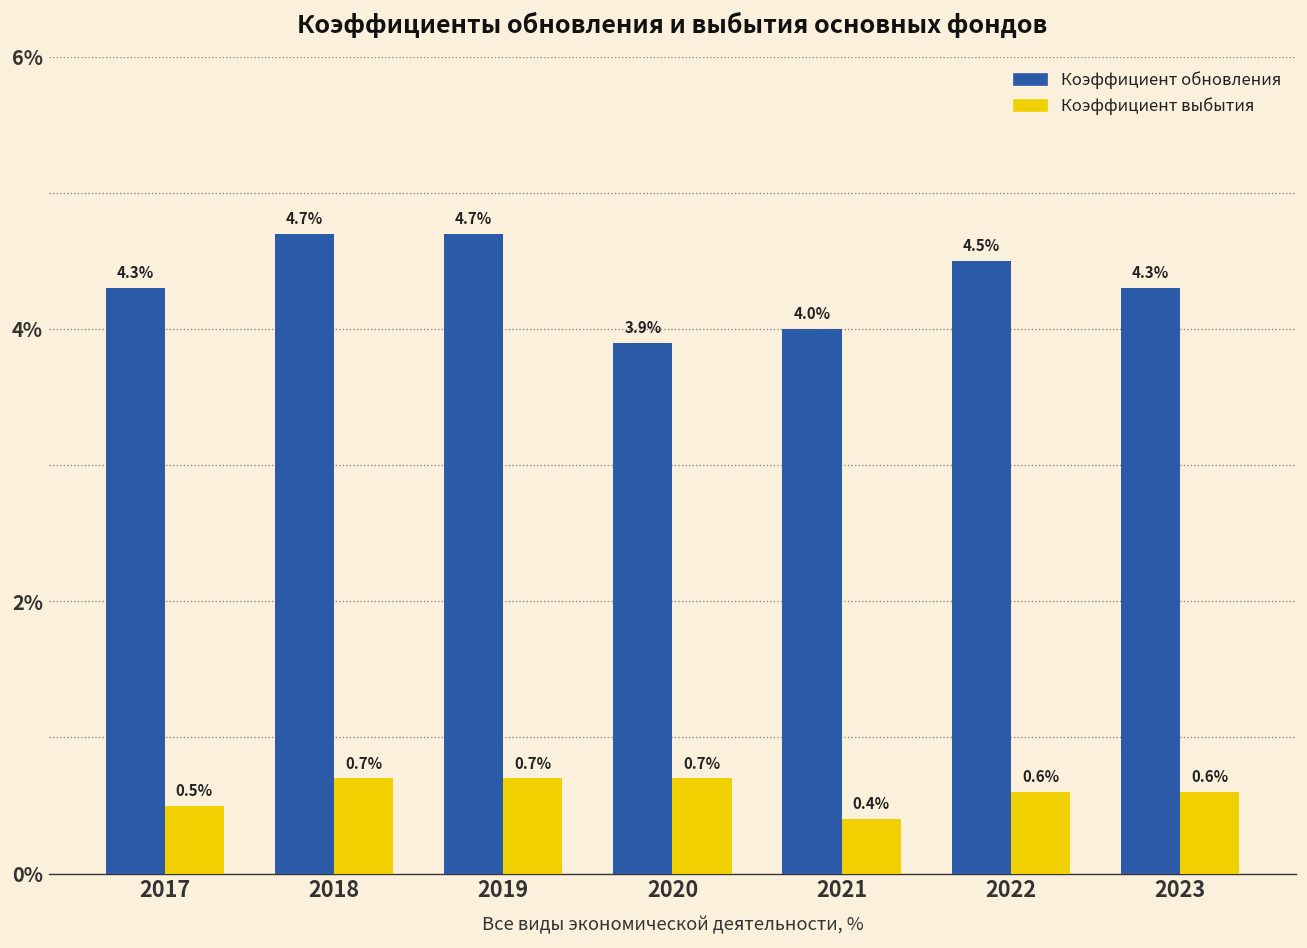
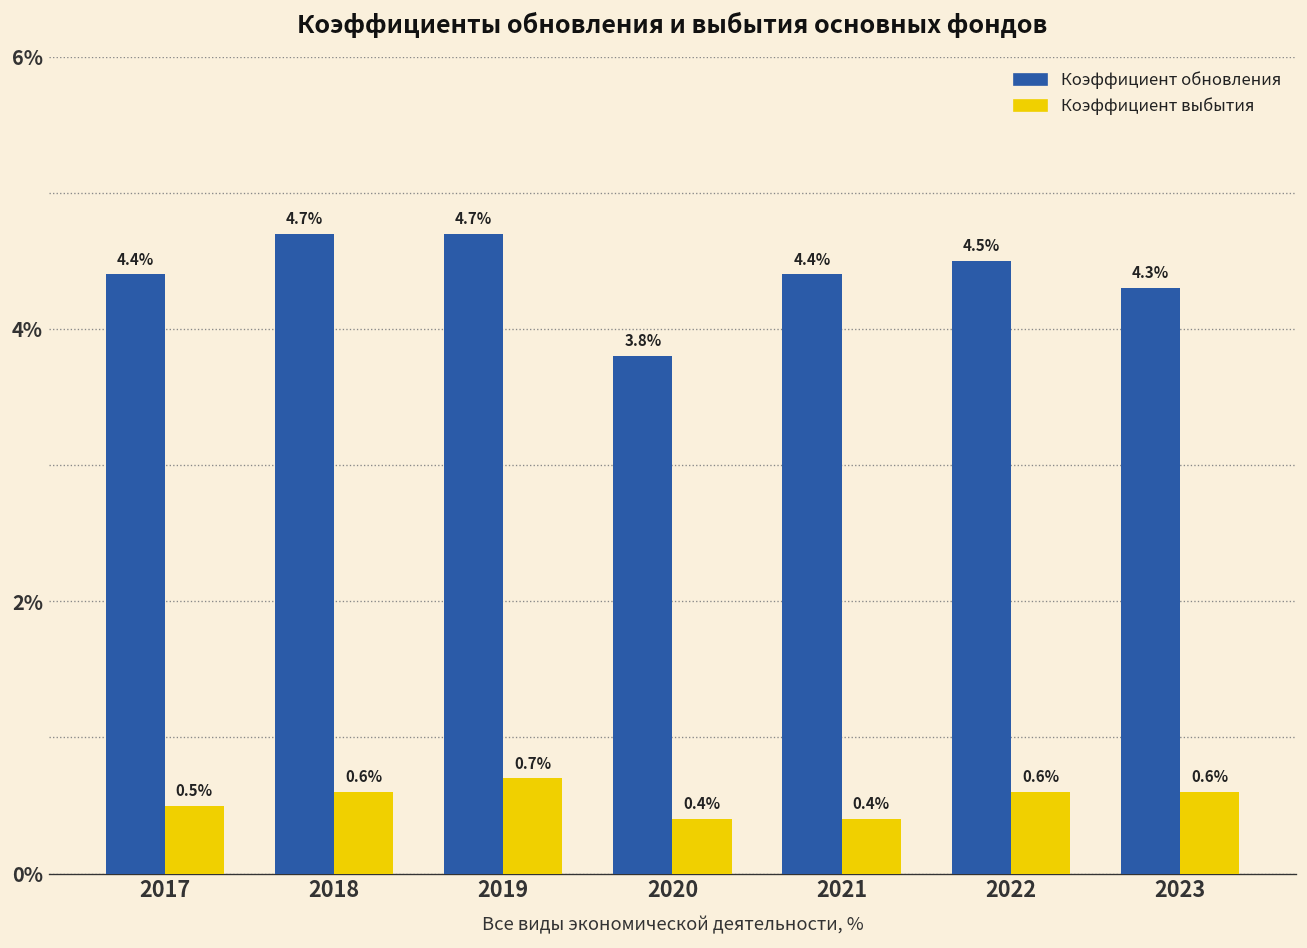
  {
    "Коэффициент обновления": {
-     "2017": "4.3%",
+     "2017": "4.4%",
      "2018": "4.7%",
      "2019": "4.7%",
-     "2020": "3.9%",
-     "2021": "4.0%",
+     "2020": "3.8%",
+     "2021": "4.4%",
      "2022": "4.5%",
      "2023": "4.3%"
    },
    "Коэффициент выбытия": {
      "2017": "0.5%",
-     "2018": "0.7%",
+     "2018": "0.6%",
      "2019": "0.7%",
-     "2020": "0.7%",
+     "2020": "0.4%",
      "2021": "0.4%",
      "2022": "0.6%",
      "2023": "0.6%"
    }
  }
